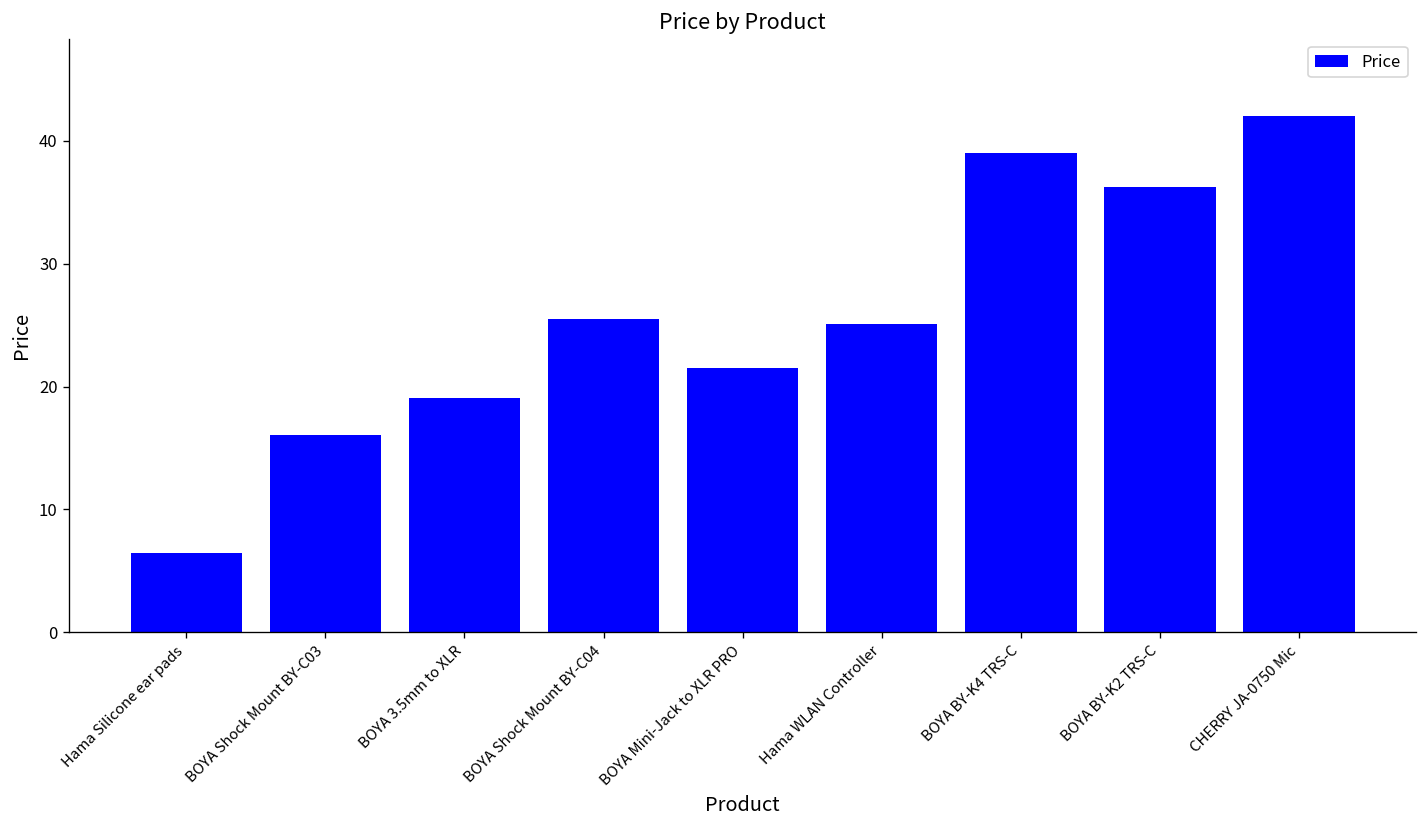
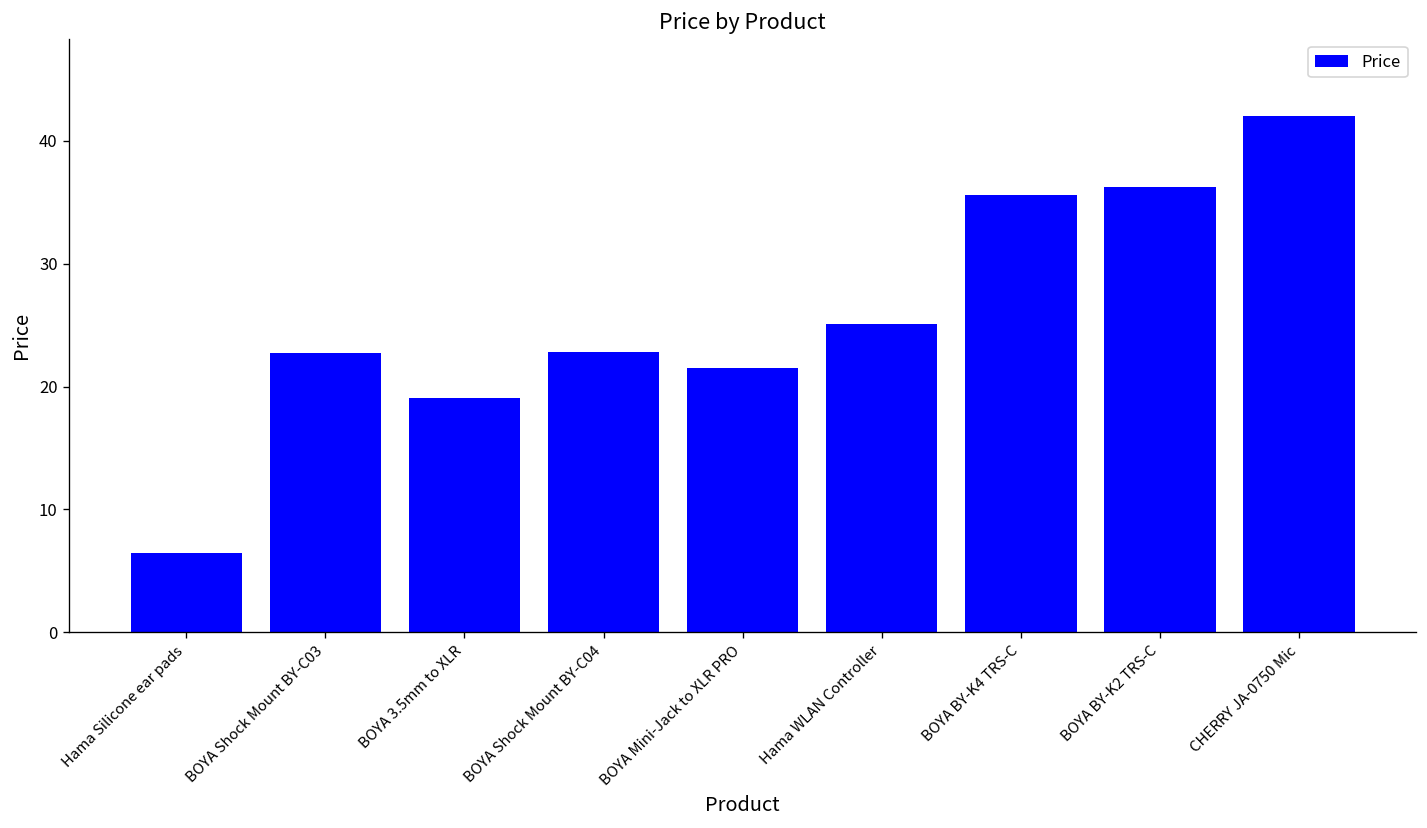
  {
    "Hama Silicone ear pads": 6.5,
-   "BOYA Shock Mount BY-C03": 16.1,
+   "BOYA Shock Mount BY-C03": 22.8,
    "BOYA 3.5mm to XLR": 19.1,
-   "BOYA Shock Mount BY-C04": 25.5,
+   "BOYA Shock Mount BY-C04": 22.8,
    "BOYA Mini-Jack to XLR PRO": 21.5,
    "Hama WLAN Controller": 25.1,
-   "BOYA BY-K4 TRS-C": 39.0,
+   "BOYA BY-K4 TRS-C": 35.6,
    "BOYA BY-K2 TRS-C": 36.2,
    "CHERRY JA-0750 Mic": 42.0
  }
